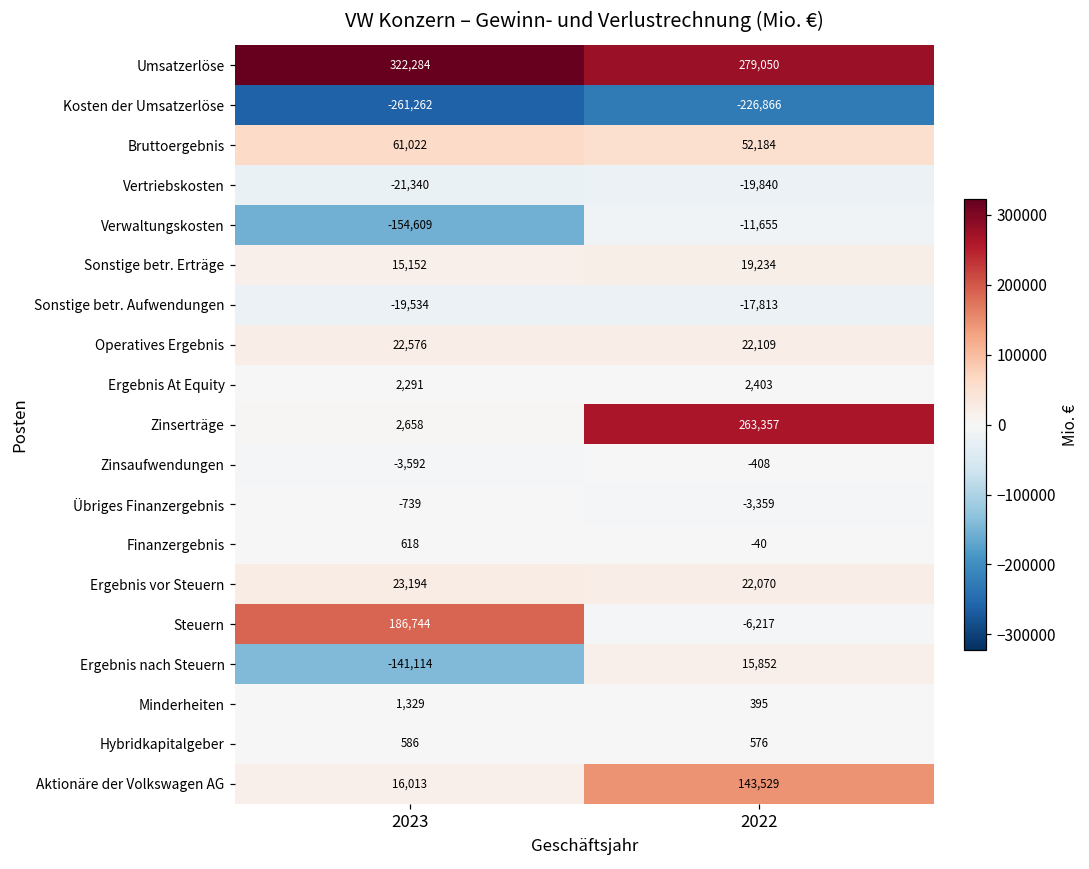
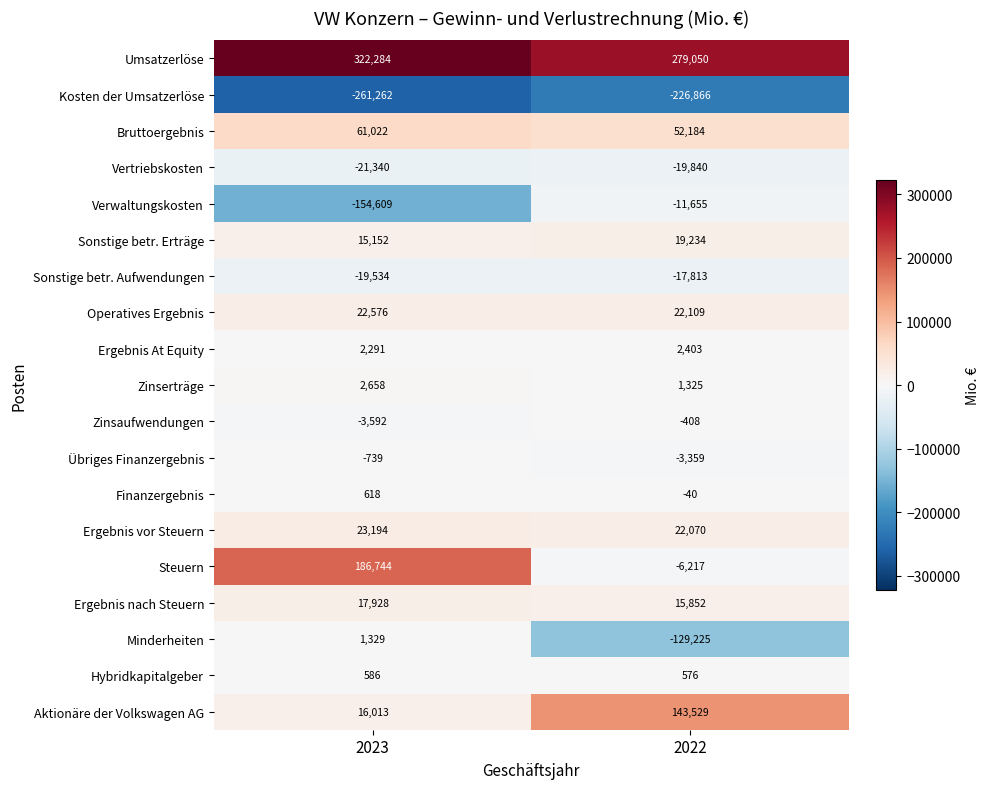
  {
    "Umsatzerlöse": {
      "2023": "322,284",
      "2022": "279,050"
    },
    "Kosten der Umsatzerlöse": {
      "2023": "-261,262",
      "2022": "-226,866"
    },
    "Bruttoergebnis": {
      "2023": "61,022",
      "2022": "52,184"
    },
    "Vertriebskosten": {
      "2023": "-21,340",
      "2022": "-19,840"
    },
    "Verwaltungskosten": {
      "2023": "-154,609",
      "2022": "-11,655"
    },
    "Sonstige betr. Erträge": {
      "2023": "15,152",
      "2022": "19,234"
    },
    "Sonstige betr. Aufwendungen": {
      "2023": "-19,534",
      "2022": "-17,813"
    },
    "Operatives Ergebnis": {
      "2023": "22,576",
      "2022": "22,109"
    },
    "Ergebnis At Equity": {
      "2023": "2,291",
      "2022": "2,403"
    },
    "Zinserträge": {
      "2023": "2,658",
-     "2022": "263,357"
+     "2022": "1,325"
    },
    "Zinsaufwendungen": {
      "2023": "-3,592",
      "2022": "-408"
    },
    "Übriges Finanzergebnis": {
      "2023": "-739",
      "2022": "-3,359"
    },
    "Finanzergebnis": {
      "2023": "618",
      "2022": "-40"
    },
    "Ergebnis vor Steuern": {
      "2023": "23,194",
      "2022": "22,070"
    },
    "Steuern": {
      "2023": "186,744",
      "2022": "-6,217"
    },
    "Ergebnis nach Steuern": {
-     "2023": "-141,114",
+     "2023": "17,928",
      "2022": "15,852"
    },
    "Minderheiten": {
      "2023": "1,329",
-     "2022": "395"
+     "2022": "-129,225"
    },
    "Hybridkapitalgeber": {
      "2023": "586",
      "2022": "576"
    },
    "Aktionäre der Volkswagen AG": {
      "2023": "16,013",
      "2022": "143,529"
    }
  }
